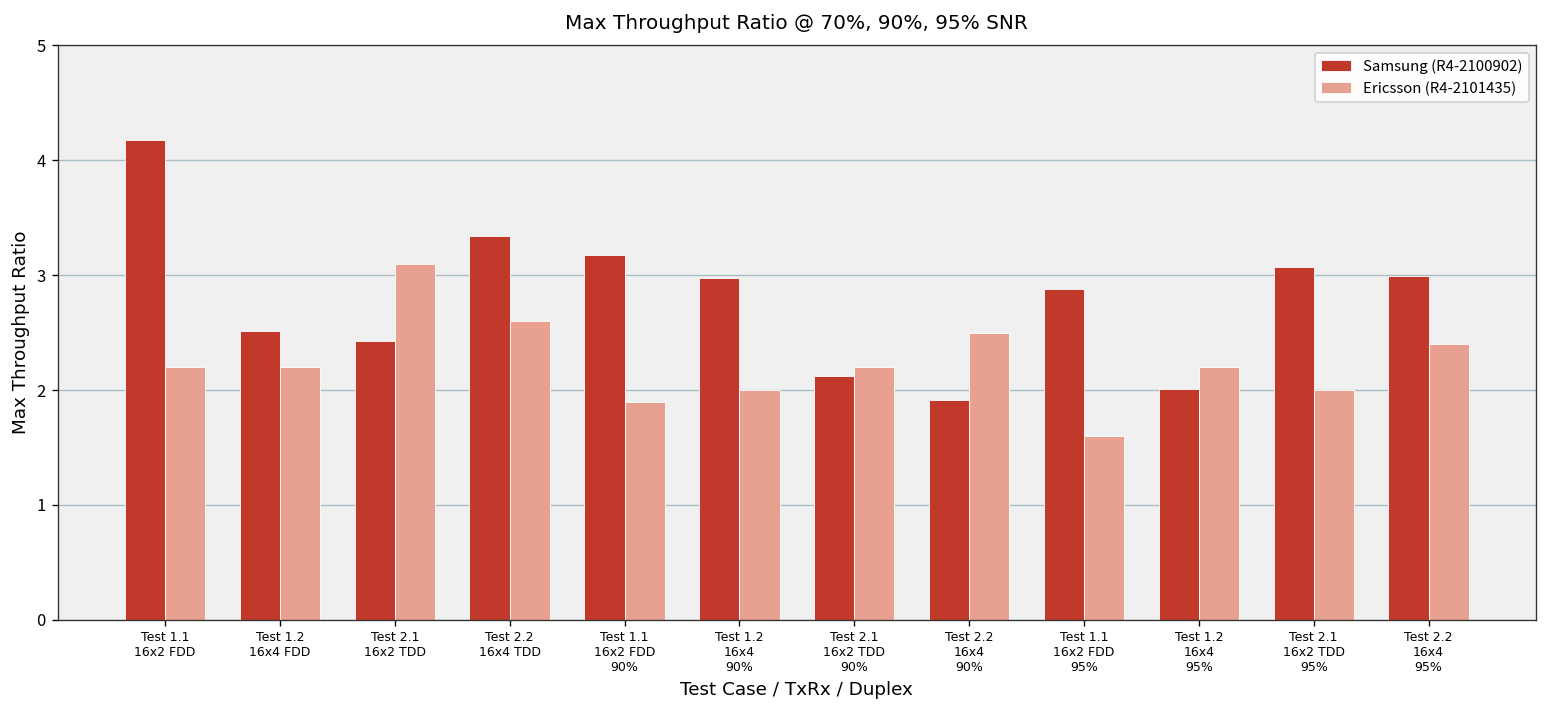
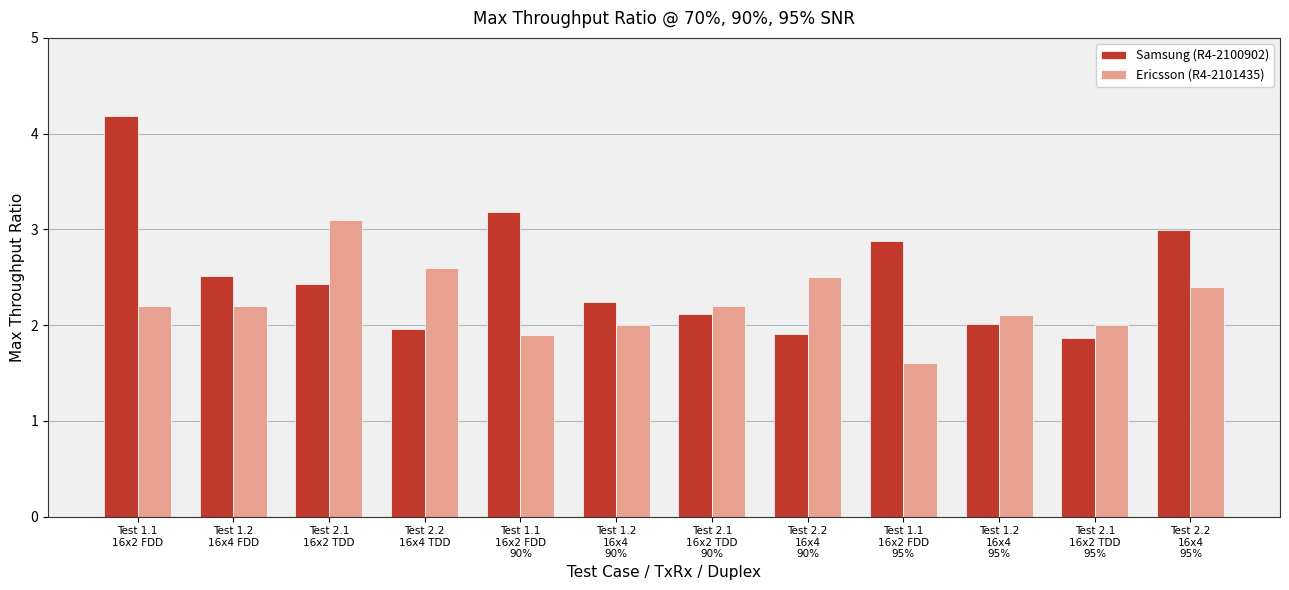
  {
    "Samsung (R4-2100902)": {
      "Test 1.1 16x2 FDD": 4.2,
      "Test 1.2 16x4 FDD": 2.5,
      "Test 2.1 16x2 TDD": 2.4,
-     "Test 2.2 16x4 TDD": 3.3,
+     "Test 2.2 16x4 TDD": 2.0,
      "Test 1.1 16x2 FDD 90%": 3.2,
-     "Test 1.2 16x4 90%": 3.0,
+     "Test 1.2 16x4 90%": 2.2,
      "Test 2.1 16x2 TDD 90%": 2.1,
      "Test 2.2 16x4 90%": 1.9,
      "Test 1.1 16x2 FDD 95%": 2.9,
      "Test 1.2 16x4 95%": 2.0,
-     "Test 2.1 16x2 TDD 95%": 3.1,
+     "Test 2.1 16x2 TDD 95%": 1.9,
      "Test 2.2 16x4 95%": 3.0
    },
    "Ericsson (R4-2101435)": {
      "Test 1.1 16x2 FDD": 2.2,
      "Test 1.2 16x4 FDD": 2.2,
      "Test 2.1 16x2 TDD": 3.1,
      "Test 2.2 16x4 TDD": 2.6,
      "Test 1.1 16x2 FDD 90%": 1.9,
      "Test 1.2 16x4 90%": 2.0,
      "Test 2.1 16x2 TDD 90%": 2.2,
      "Test 2.2 16x4 90%": 2.5,
      "Test 1.1 16x2 FDD 95%": 1.6,
-     "Test 1.2 16x4 95%": 2.2,
+     "Test 1.2 16x4 95%": 2.1,
      "Test 2.1 16x2 TDD 95%": 2.0,
      "Test 2.2 16x4 95%": 2.4
    }
  }
